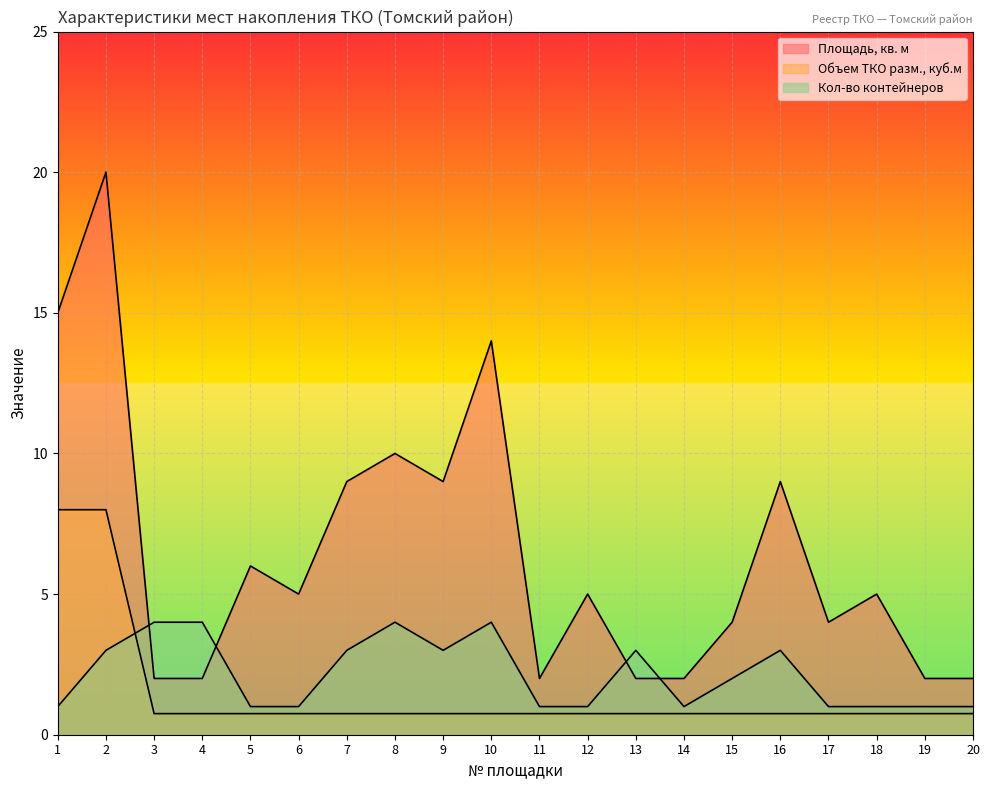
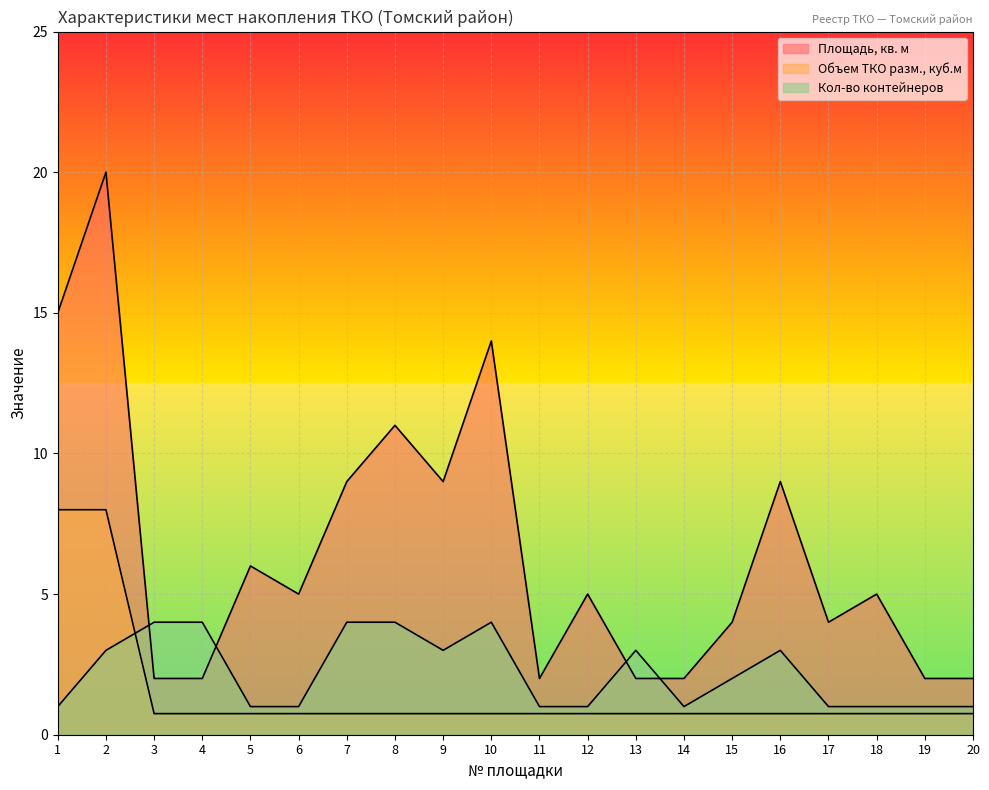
  {
    "Площадь, кв. м": {
      "1": 15,
      "2": 20,
      "3": 2,
      "4": 2,
      "5": 6,
      "6": 5,
      "7": 9,
-     "8": 10,
+     "8": 11,
      "9": 9,
      "10": 14,
      "11": 2,
      "12": 5,
      "13": 2,
      "14": 2,
      "15": 4,
      "16": 9,
      "17": 4,
      "18": 5,
      "19": 2,
      "20": 2
    },
    "Объем ТКО разм., куб.м": {
      "1": 8,
      "2": 8,
      "3": 0.8,
      "4": 0.8,
      "5": 0.8,
      "6": 0.8,
      "7": 0.8,
      "8": 0.8,
      "9": 0.8,
      "10": 0.8,
      "11": 0.8,
      "12": 0.8,
      "13": 0.8,
      "14": 0.8,
      "15": 0.8,
      "16": 0.8,
      "17": 0.8,
      "18": 0.8,
      "19": 0.8,
      "20": 0.8
    },
    "Кол-во контейнеров": {
      "1": 1,
      "2": 3,
      "3": 4,
      "4": 4,
      "5": 1,
      "6": 1,
-     "7": 3,
+     "7": 4,
      "8": 4,
      "9": 3,
      "10": 4,
      "11": 1,
      "12": 1,
      "13": 3,
      "14": 1,
      "15": 2,
      "16": 3,
      "17": 1,
      "18": 1,
      "19": 1,
      "20": 1
    }
  }
